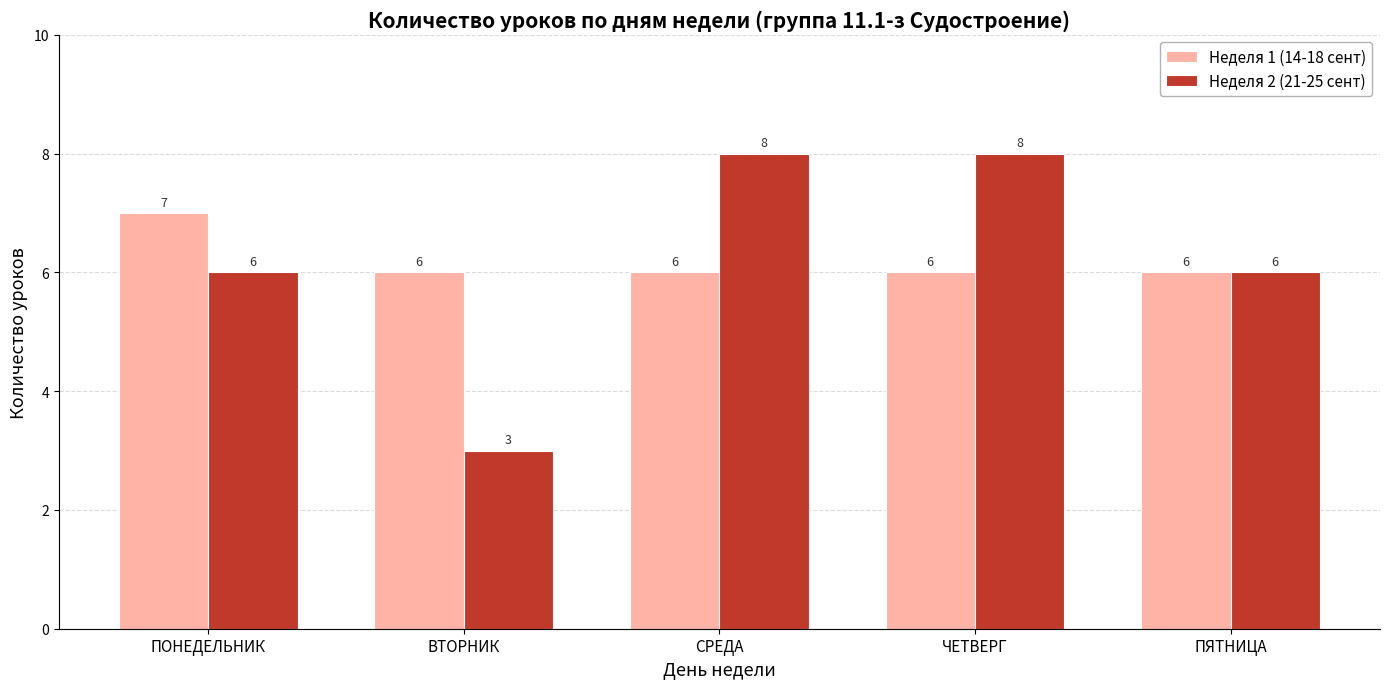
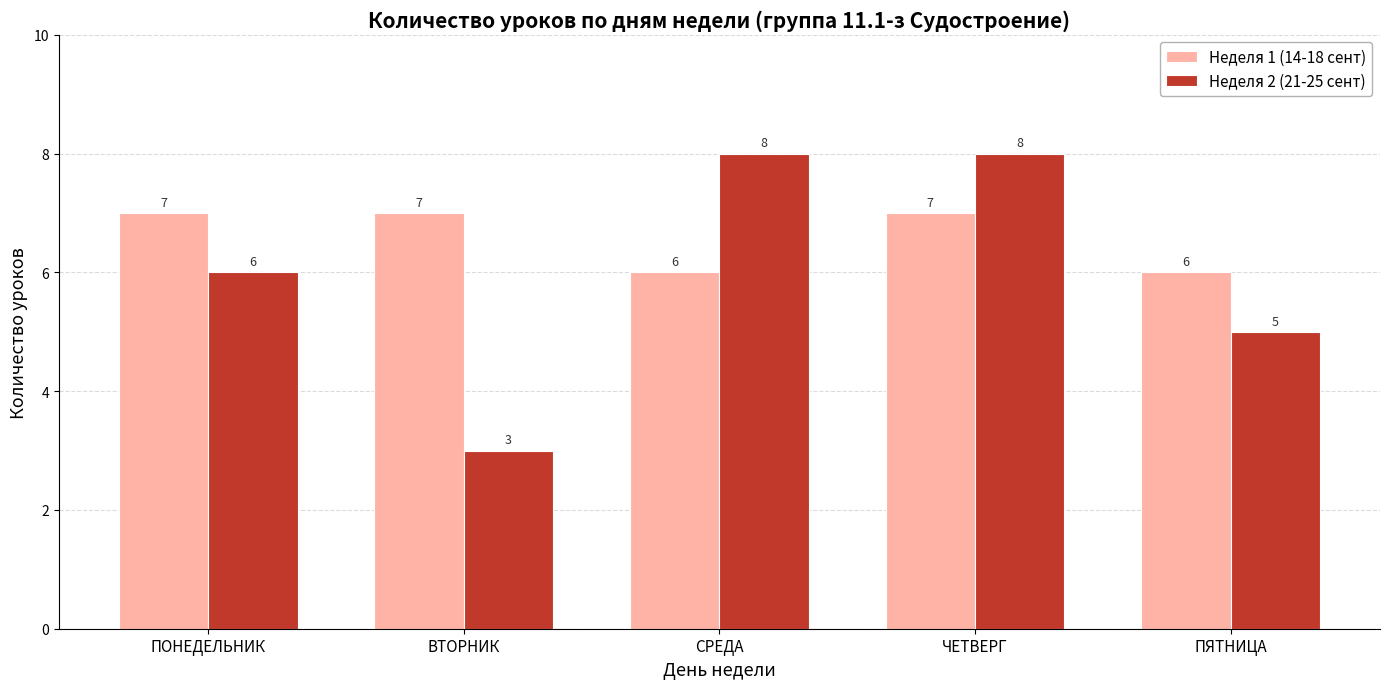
  {
    "Неделя 1 (14-18 сент)": {
      "ПОНЕДЕЛЬНИК": 7,
-     "ВТОРНИК": 6,
+     "ВТОРНИК": 7,
      "СРЕДА": 6,
-     "ЧЕТВЕРГ": 6,
+     "ЧЕТВЕРГ": 7,
      "ПЯТНИЦА": 6
    },
    "Неделя 2 (21-25 сент)": {
      "ПОНЕДЕЛЬНИК": 6,
      "ВТОРНИК": 3,
      "СРЕДА": 8,
      "ЧЕТВЕРГ": 8,
-     "ПЯТНИЦА": 6
+     "ПЯТНИЦА": 5
    }
  }
